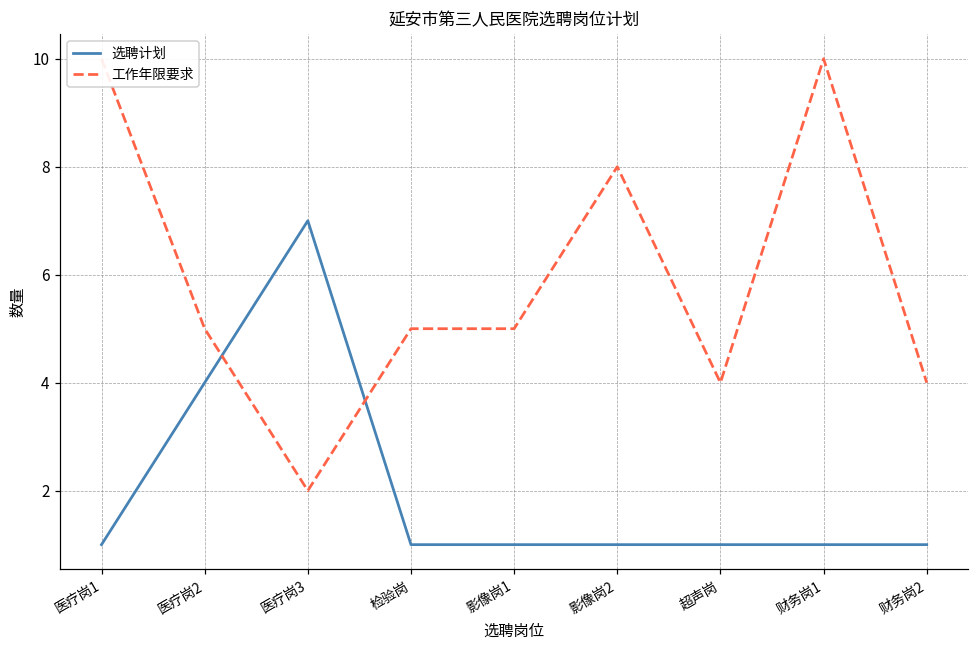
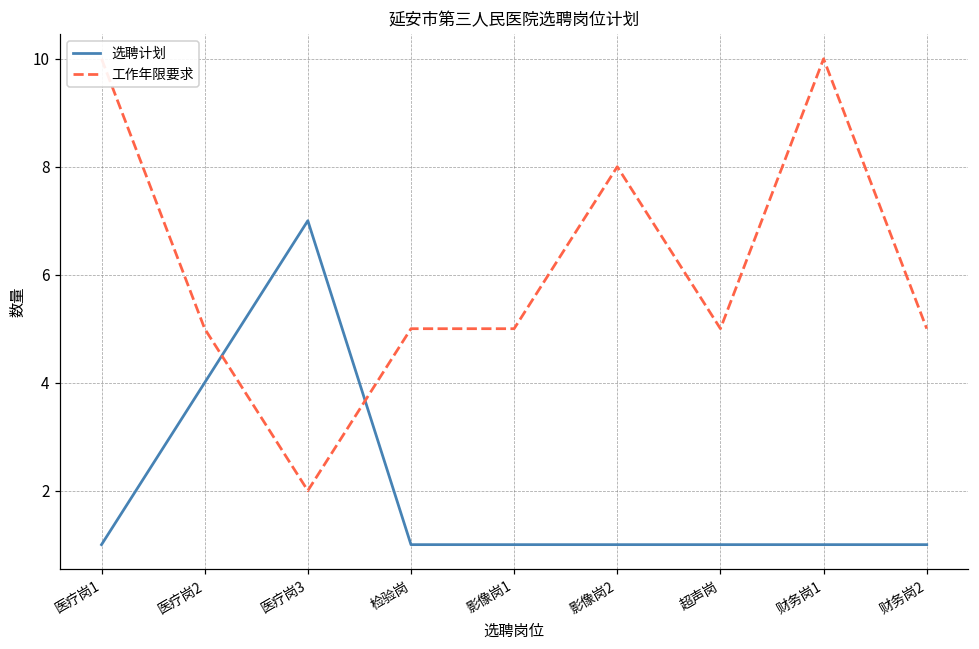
  {
    "选聘计划": {
      "医疗岗1": 1,
      "医疗岗2": 4,
      "医疗岗3": 7,
      "检验岗": 1,
      "影像岗1": 1,
      "影像岗2": 1,
      "超声岗": 1,
      "财务岗1": 1,
      "财务岗2": 1
    },
    "工作年限要求": {
      "医疗岗2": 5,
      "医疗岗3": 2,
      "检验岗": 5,
      "影像岗1": 5,
      "影像岗2": 8,
-     "超声岗": 4,
+     "超声岗": 5,
      "财务岗1": 10,
-     "财务岗2": 4
+     "财务岗2": 5
    }
  }
